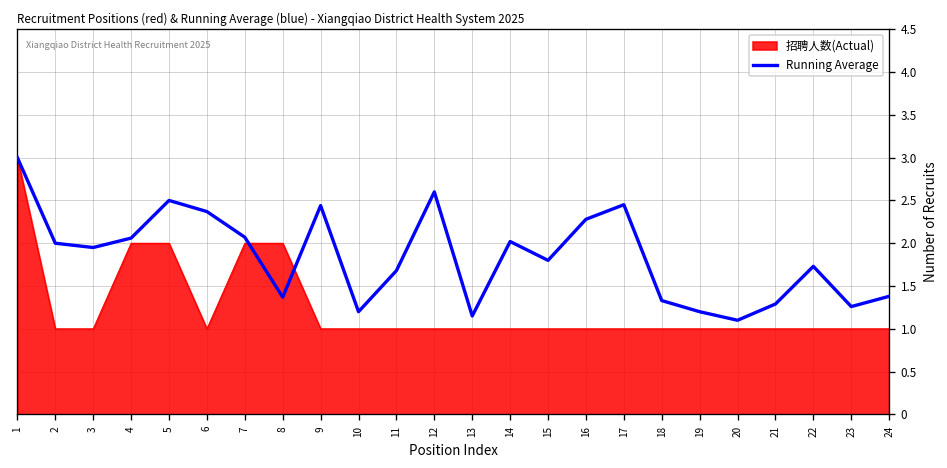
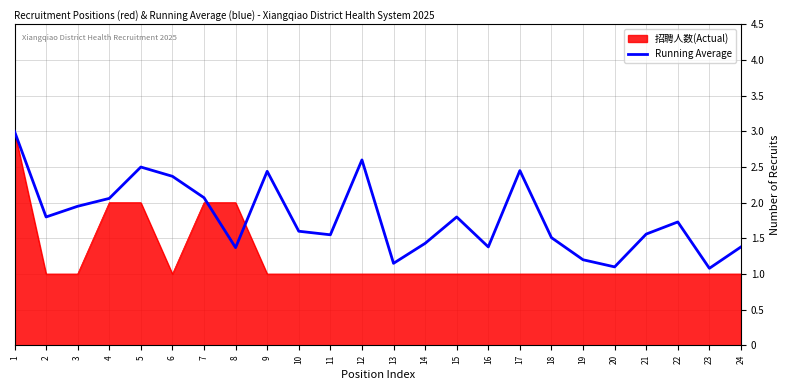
  {
    "招聘人数(Actual)": {
      "2": 1.0,
      "3": 1.0,
      "4": 2.0,
      "5": 2.0,
      "6": 1.0,
      "7": 2.0,
      "8": 2.0,
      "9": 1.0,
      "10": 1.0,
      "11": 1.0,
      "12": 1.0,
      "13": 1.0,
      "14": 1.0,
      "15": 1.0,
      "16": 1.0,
      "17": 1.0,
      "18": 1.0,
      "19": 1.0,
      "20": 1.0,
      "21": 1.0,
      "22": 1.0,
      "23": 1.0,
      "24": 1.0
    },
    "Running Average": {
-     "2": 2.0,
+     "2": 1.8,
      "3": 2.0,
      "4": 2.1,
      "5": 2.5,
      "6": 2.4,
      "7": 2.1,
      "8": 1.4,
      "9": 2.4,
-     "10": 1.2,
-     "11": 1.7,
+     "10": 1.6,
+     "11": 1.6,
      "12": 2.6,
      "13": 1.2,
-     "14": 2.0,
+     "14": 1.4,
      "15": 1.8,
-     "16": 2.3,
+     "16": 1.4,
      "17": 2.5,
-     "18": 1.3,
+     "18": 1.5,
      "19": 1.2,
      "20": 1.1,
-     "21": 1.3,
+     "21": 1.6,
      "22": 1.7,
-     "23": 1.3,
+     "23": 1.1,
      "24": 1.4
    }
  }
